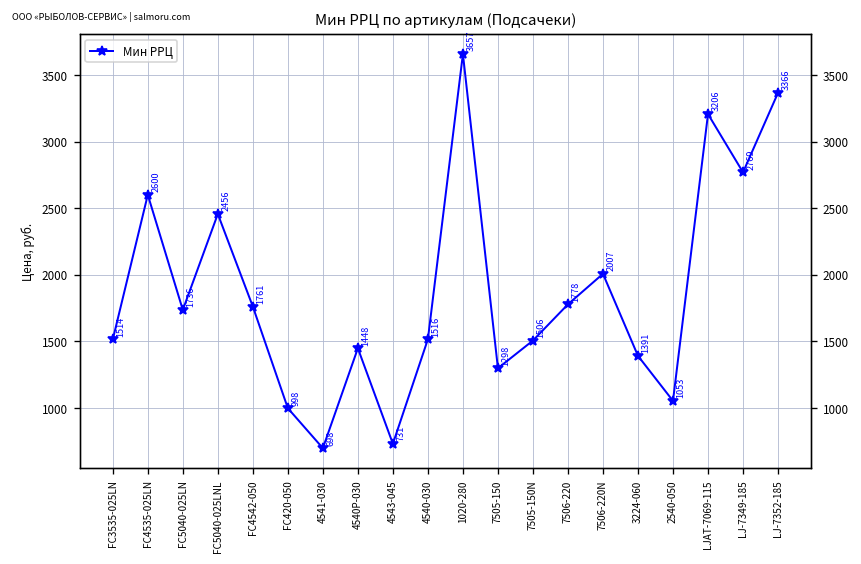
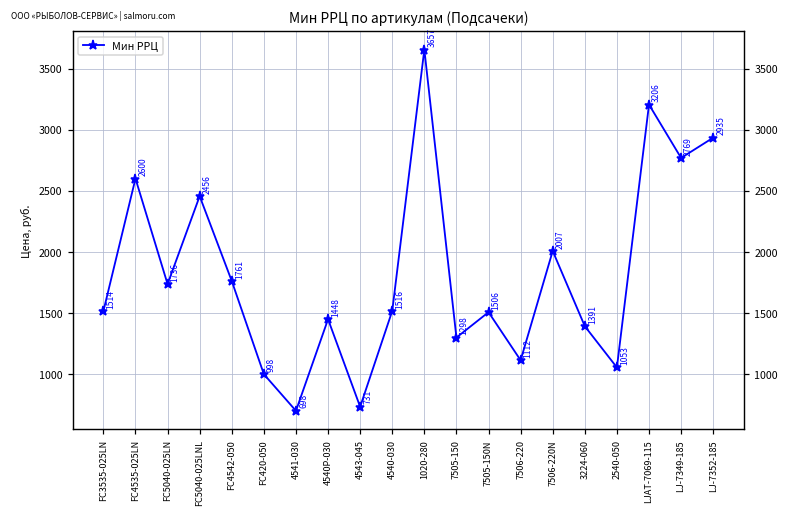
  {
    "FC3535-025LN": 1514,
    "FC4535-025LN": 2600,
    "FC5040-025LN": 1736,
    "FC5040-025LNL": 2456,
    "FC4542-050": 1761,
    "FC420-050": 998,
    "4541-030": 698,
    "4540P-030": 1448,
    "4543-045": 731,
    "4540-030": 1516,
    "1020-280": 3657,
    "7505-150": 1298,
    "7505-150N": 1506,
-   "7506-220": 1778,
+   "7506-220": 1112,
    "7506-220N": 2007,
    "3224-060": 1391,
    "2540-050": 1053,
    "LJAT-7069-115": 3206,
    "LJ-7349-185": 2769,
-   "LJ-7352-185": 3366
+   "LJ-7352-185": 2935
  }
